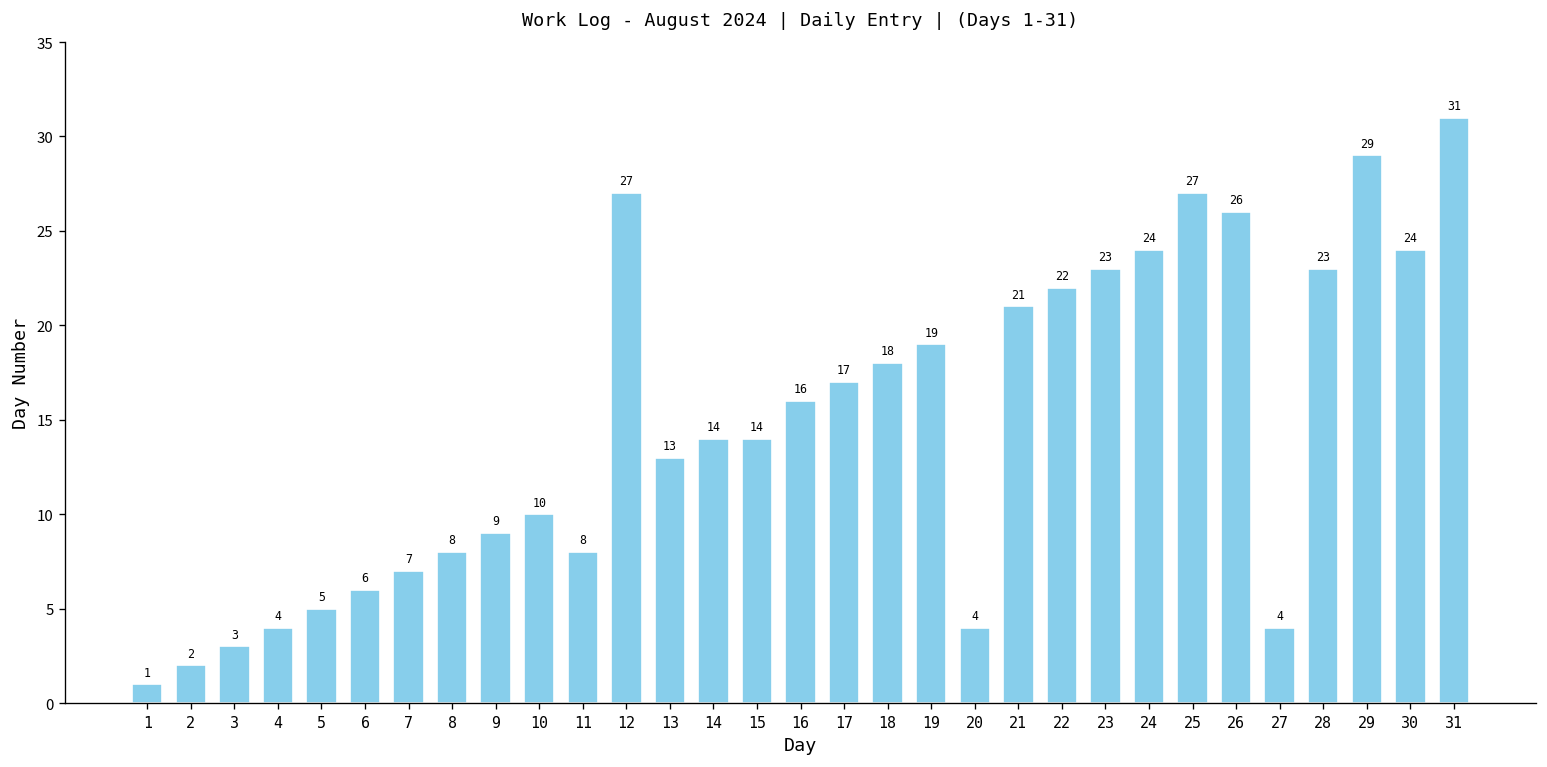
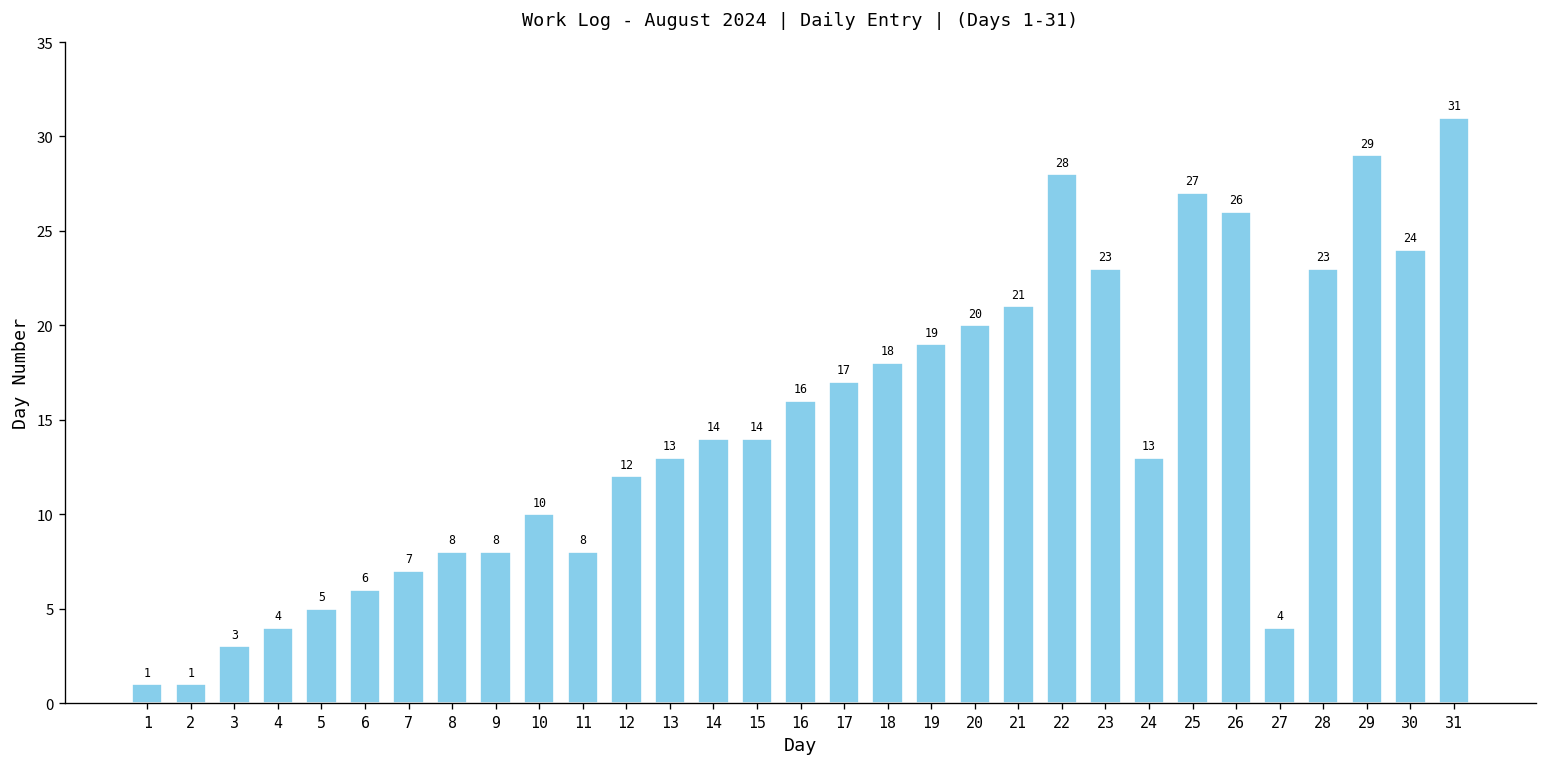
  {
    "1": 1,
-   "2": 2,
+   "2": 1,
    "3": 3,
    "4": 4,
    "5": 5,
    "6": 6,
    "7": 7,
    "8": 8,
-   "9": 9,
+   "9": 8,
    "10": 10,
    "11": 8,
-   "12": 27,
+   "12": 12,
    "13": 13,
    "14": 14,
    "15": 14,
    "16": 16,
    "17": 17,
    "18": 18,
    "19": 19,
-   "20": 4,
+   "20": 20,
    "21": 21,
-   "22": 22,
+   "22": 28,
    "23": 23,
-   "24": 24,
+   "24": 13,
    "25": 27,
    "26": 26,
    "27": 4,
    "28": 23,
    "29": 29,
    "30": 24,
    "31": 31
  }
